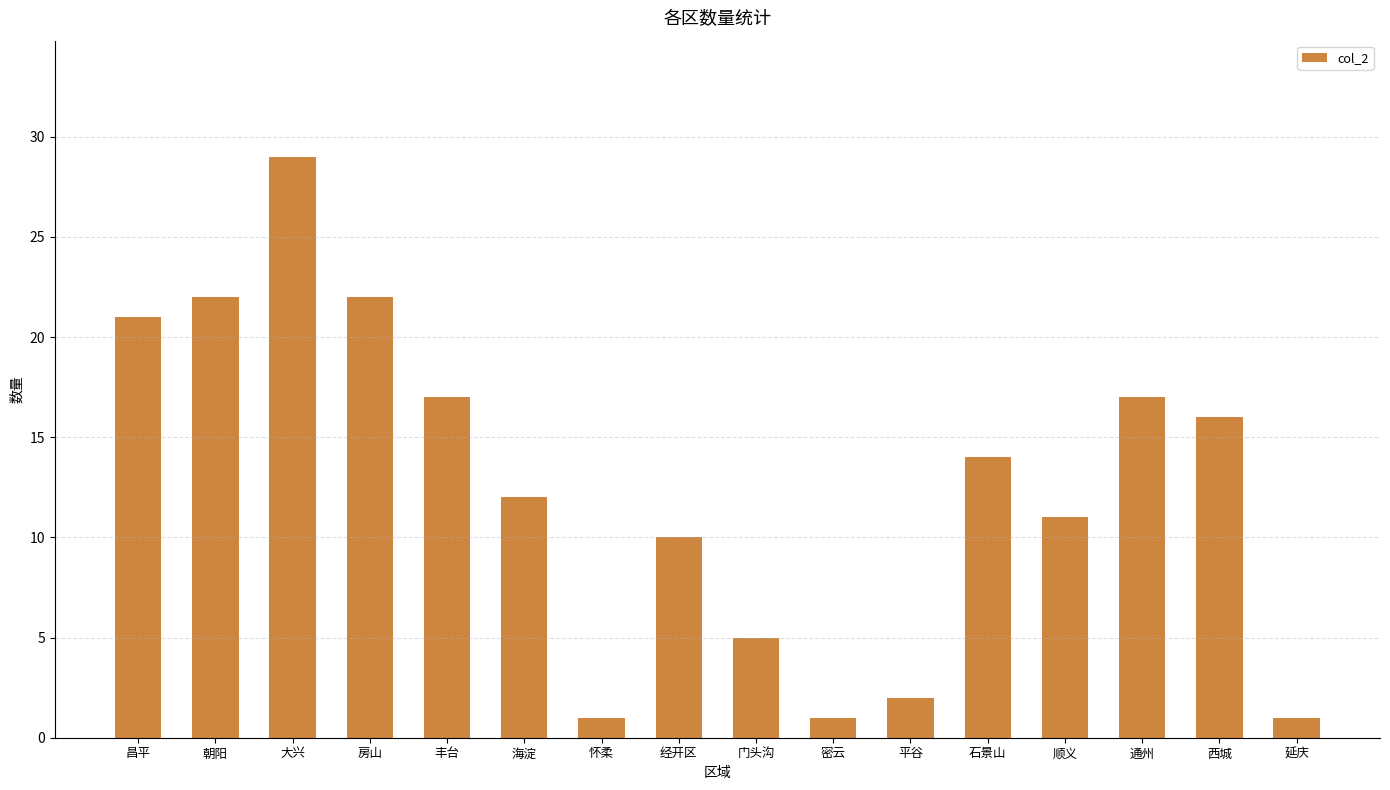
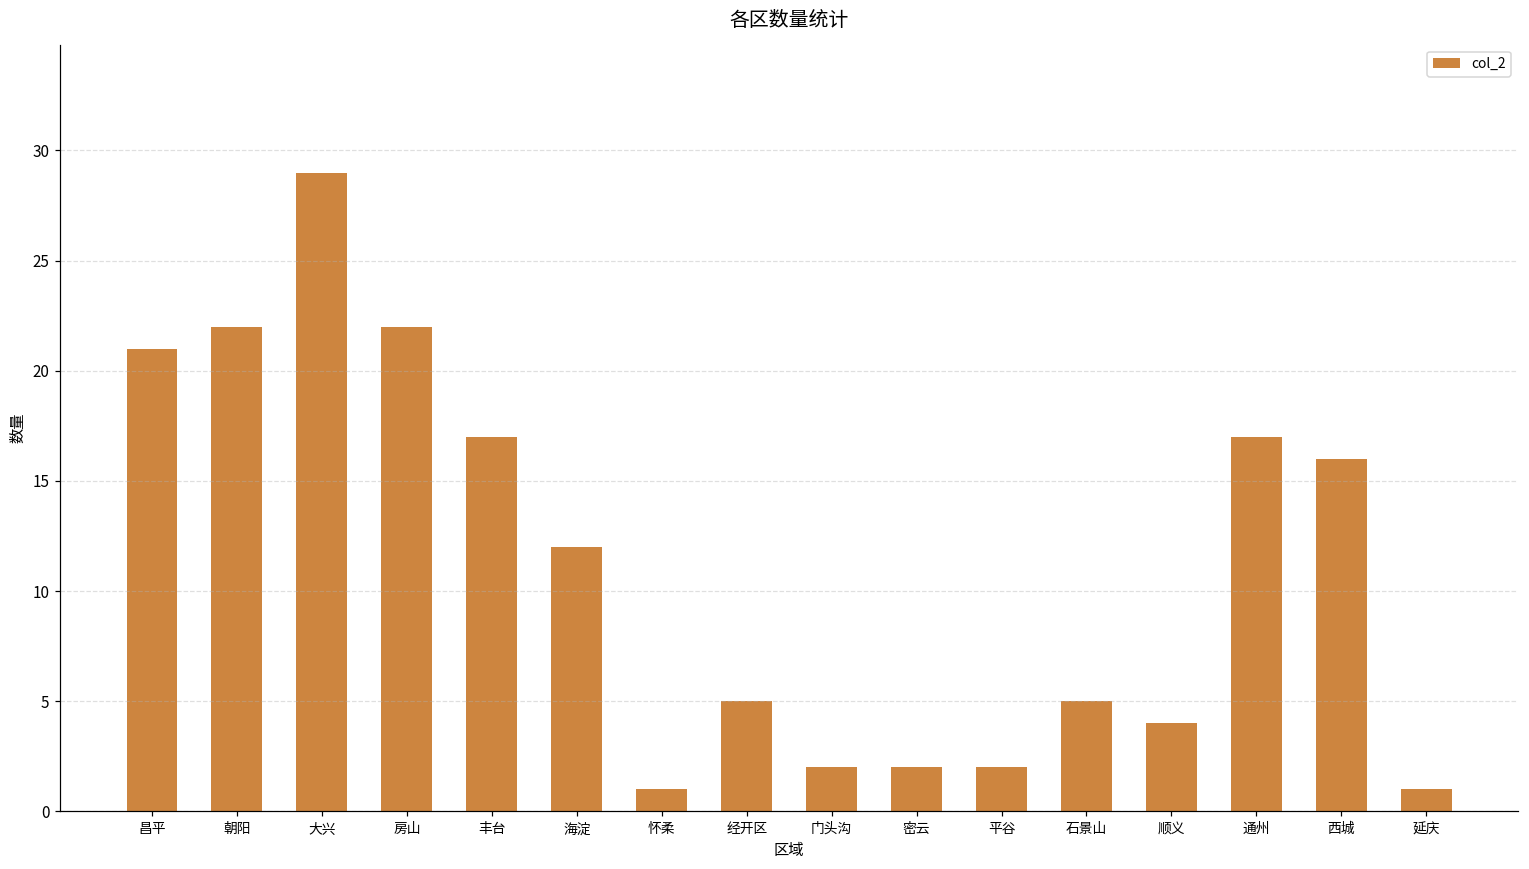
  {
    "昌平": 21,
    "朝阳": 22,
    "大兴": 29,
    "房山": 22,
    "丰台": 17,
    "海淀": 12,
    "怀柔": 1,
-   "经开区": 10,
-   "门头沟": 5,
-   "密云": 1,
+   "经开区": 5,
+   "门头沟": 2,
+   "密云": 2,
    "平谷": 2,
-   "石景山": 14,
-   "顺义": 11,
+   "石景山": 5,
+   "顺义": 4,
    "通州": 17,
    "西城": 16,
    "延庆": 1
  }
